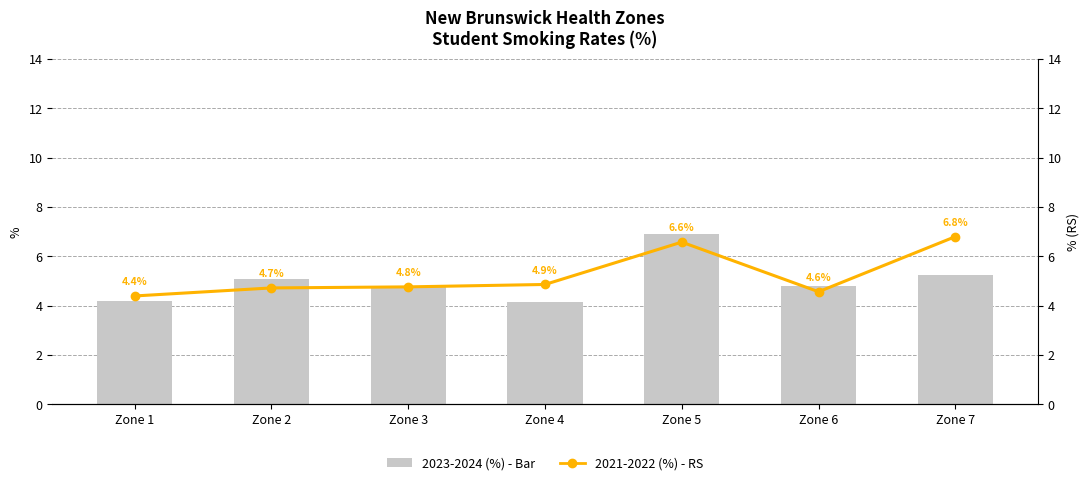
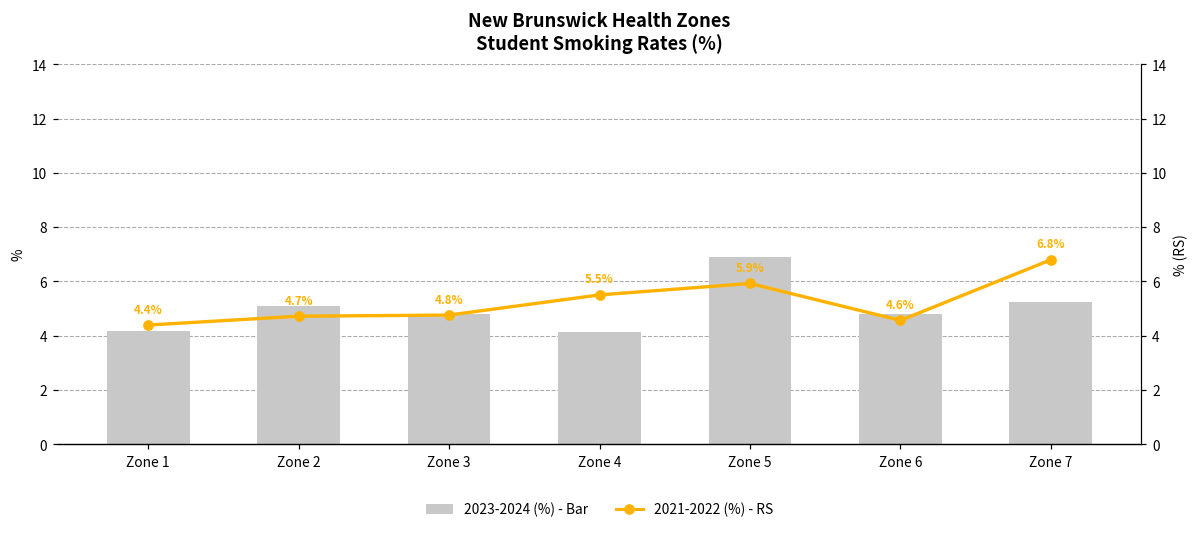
  {
    "2021-2022 (%) - RS": {
      "Zone 1": "4.4%",
      "Zone 2": "4.7%",
      "Zone 3": "4.8%",
-     "Zone 4": "4.9%",
-     "Zone 5": "6.6%",
+     "Zone 4": "5.5%",
+     "Zone 5": "5.9%",
      "Zone 6": "4.6%",
      "Zone 7": "6.8%"
    }
  }
